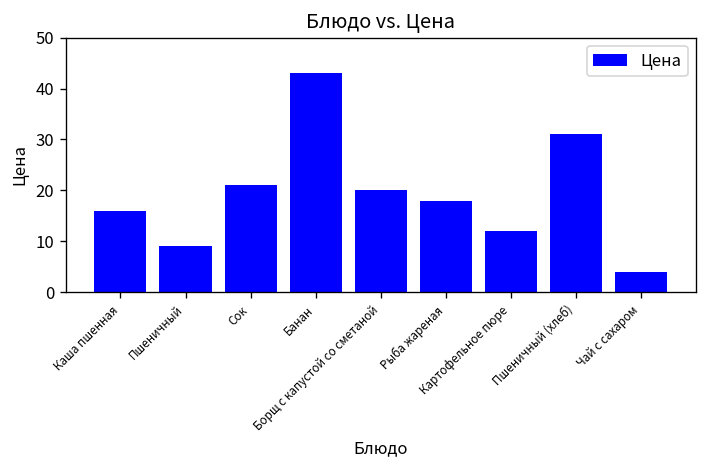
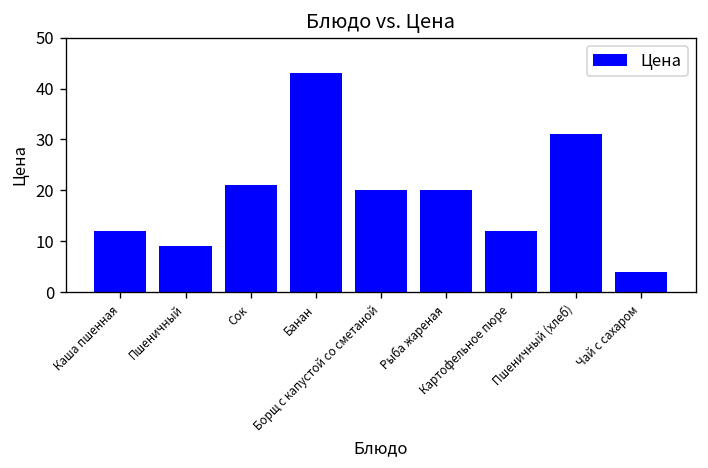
  {
-   "Каша пшенная": 16,
+   "Каша пшенная": 12,
    "Пшеничный": 9,
    "Сок": 21,
    "Банан": 43,
    "Борщ с капустой со сметаной": 20,
-   "Рыба жареная": 18,
+   "Рыба жареная": 20,
    "Картофельное пюре": 12,
    "Пшеничный (хлеб)": 31,
    "Чай с сахаром": 4
  }
